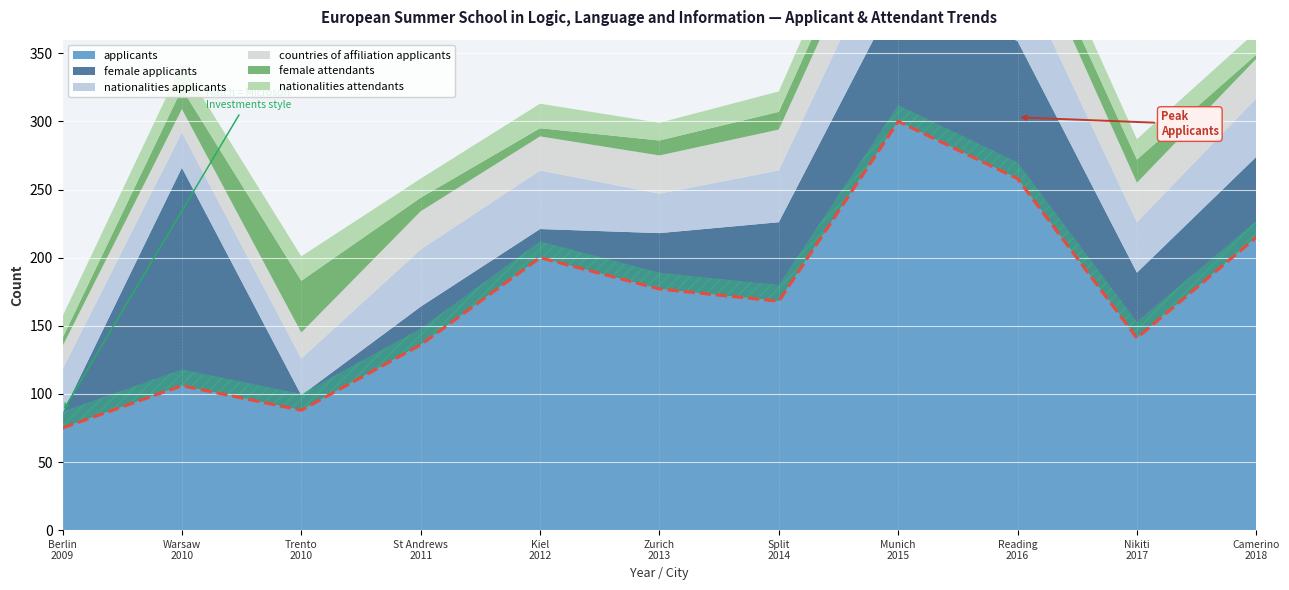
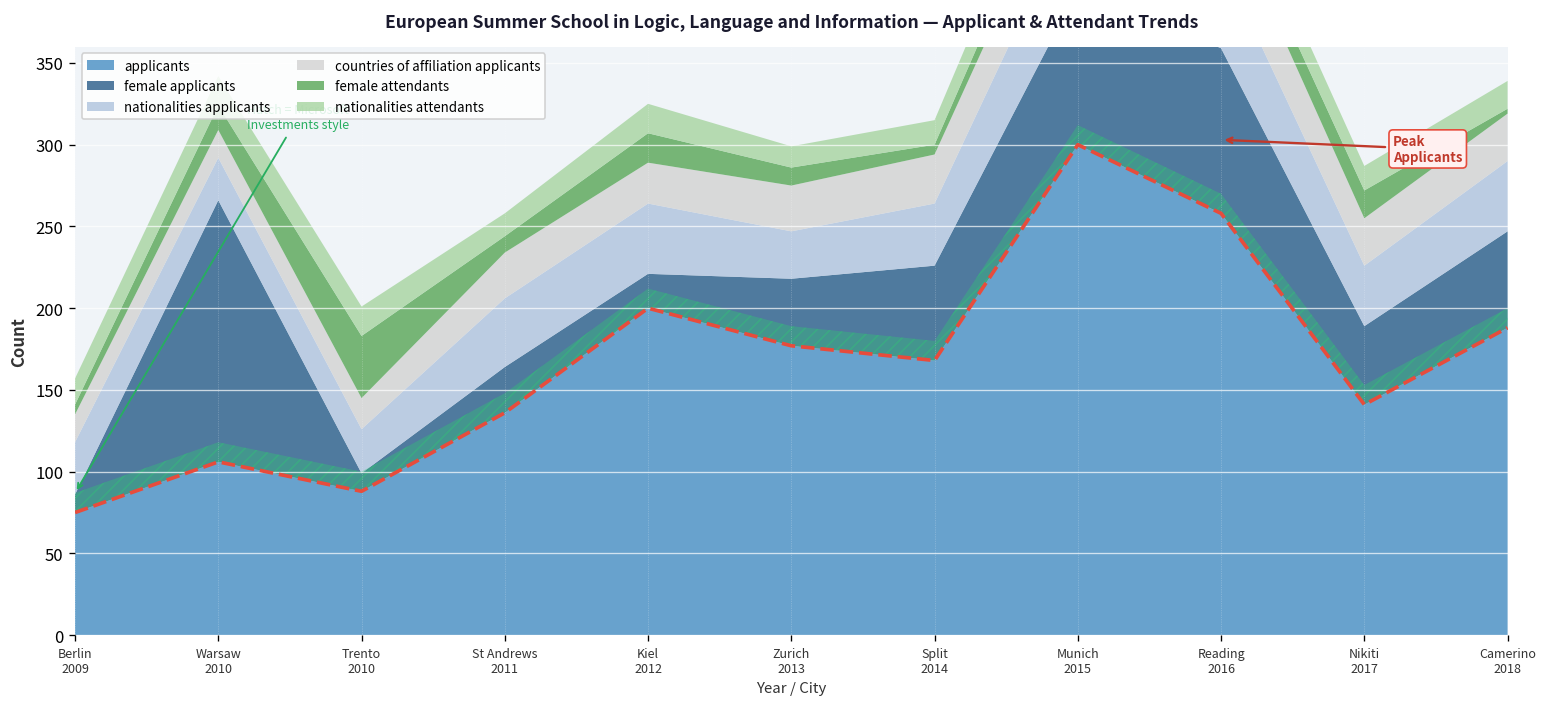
  {
    "applicants": {
      "Berlin 2009": 75,
      "Warsaw 2010": 106,
      "Trento 2010": 88,
      "St Andrews 2011": 136,
      "Kiel 2012": 200,
      "Zurich 2013": 177,
      "Split 2014": 168,
      "Munich 2015": 300,
      "Reading 2016": 258,
      "Nikiti 2017": 141,
-     "Camerino 2018": 215
+     "Camerino 2018": 188
    },
    "female applicants": {
      "Warsaw 2010": 160,
      "St Andrews 2011": 28,
      "Kiel 2012": 21,
      "Zurich 2013": 41,
      "Split 2014": 58,
      "Reading 2016": 101,
      "Nikiti 2017": 48,
      "Camerino 2018": 59
    },
    "female attendants": {
      "Berlin 2009": 6,
      "Trento 2010": 38,
      "St Andrews 2011": 10,
-     "Kiel 2012": 6,
+     "Kiel 2012": 18,
      "Zurich 2013": 11,
-     "Split 2014": 13,
+     "Split 2014": 6,
      "Nikiti 2017": 17,
      "Camerino 2018": 3
    }
  }
